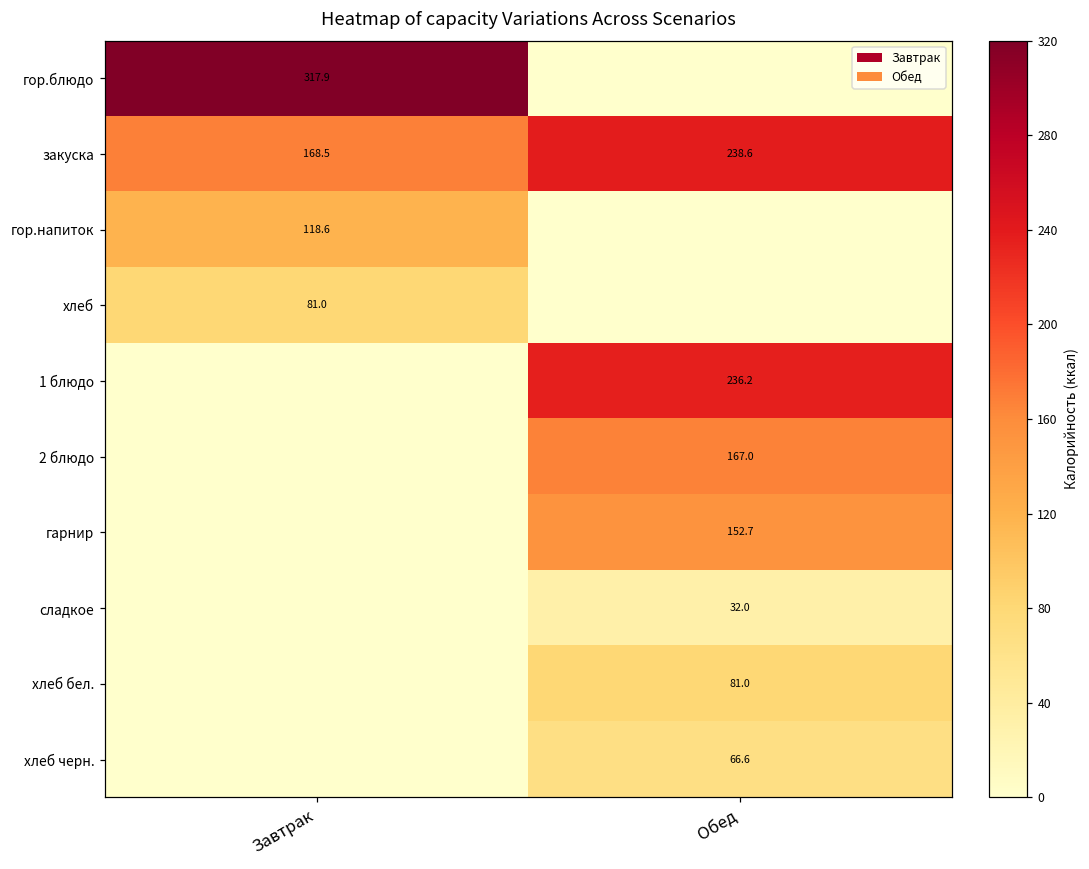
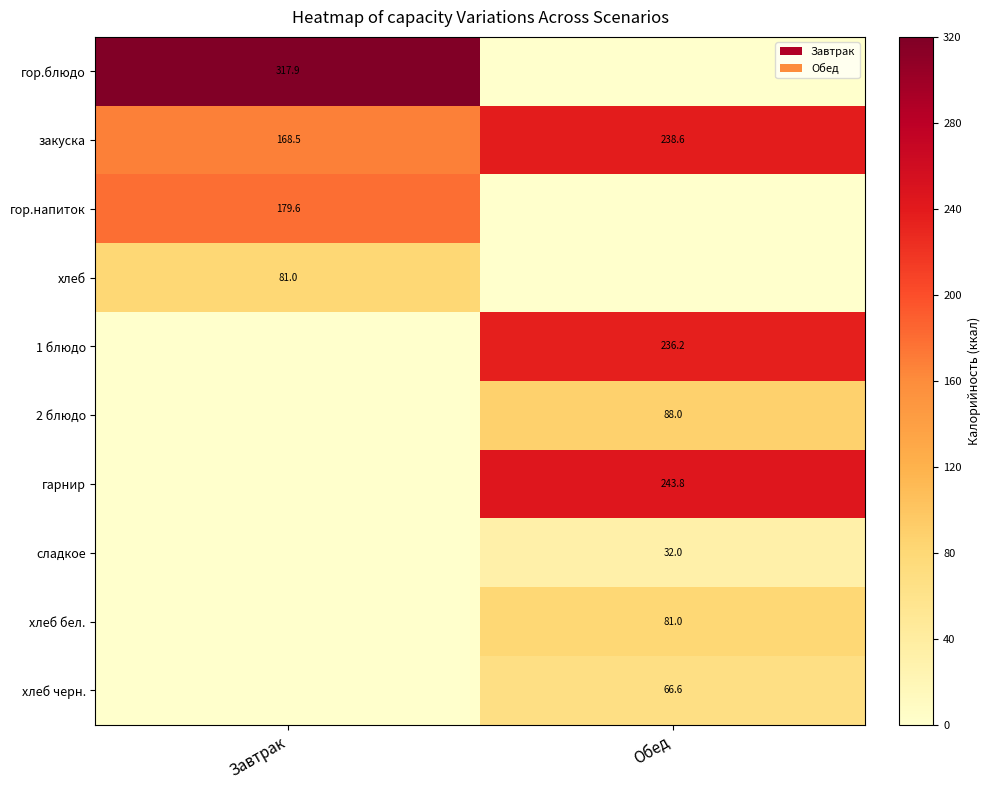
  {
    "гор.блюдо": {
      "Завтрак": 317.9
    },
    "закуска": {
      "Завтрак": 168.5,
      "Обед": 238.6
    },
    "гор.напиток": {
-     "Завтрак": 118.6
+     "Завтрак": 179.6
    },
    "хлеб": {
      "Завтрак": 81.0
    },
    "1 блюдо": {
      "Обед": 236.2
    },
    "2 блюдо": {
-     "Обед": 167.0
+     "Обед": 88.0
    },
    "гарнир": {
-     "Обед": 152.7
+     "Обед": 243.8
    },
    "сладкое": {
      "Обед": 32.0
    },
    "хлеб бел.": {
      "Обед": 81.0
    },
    "хлеб черн.": {
      "Обед": 66.6
    }
  }
